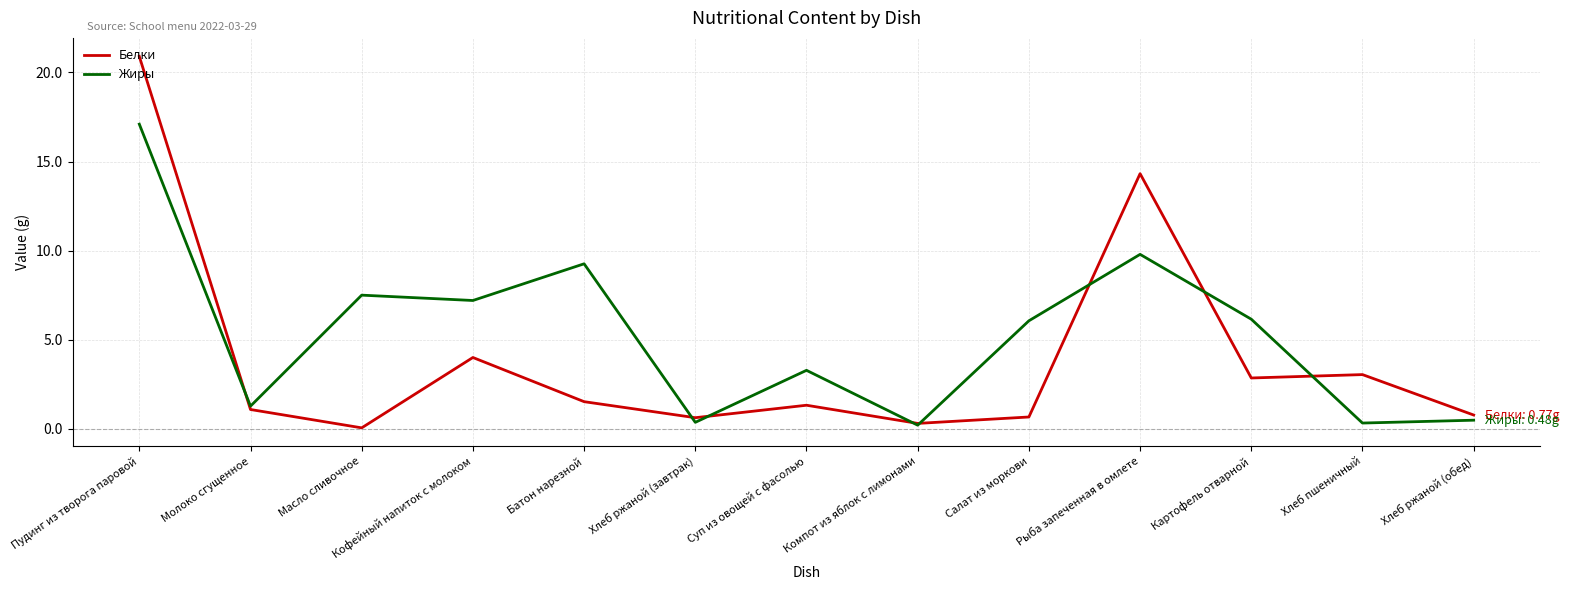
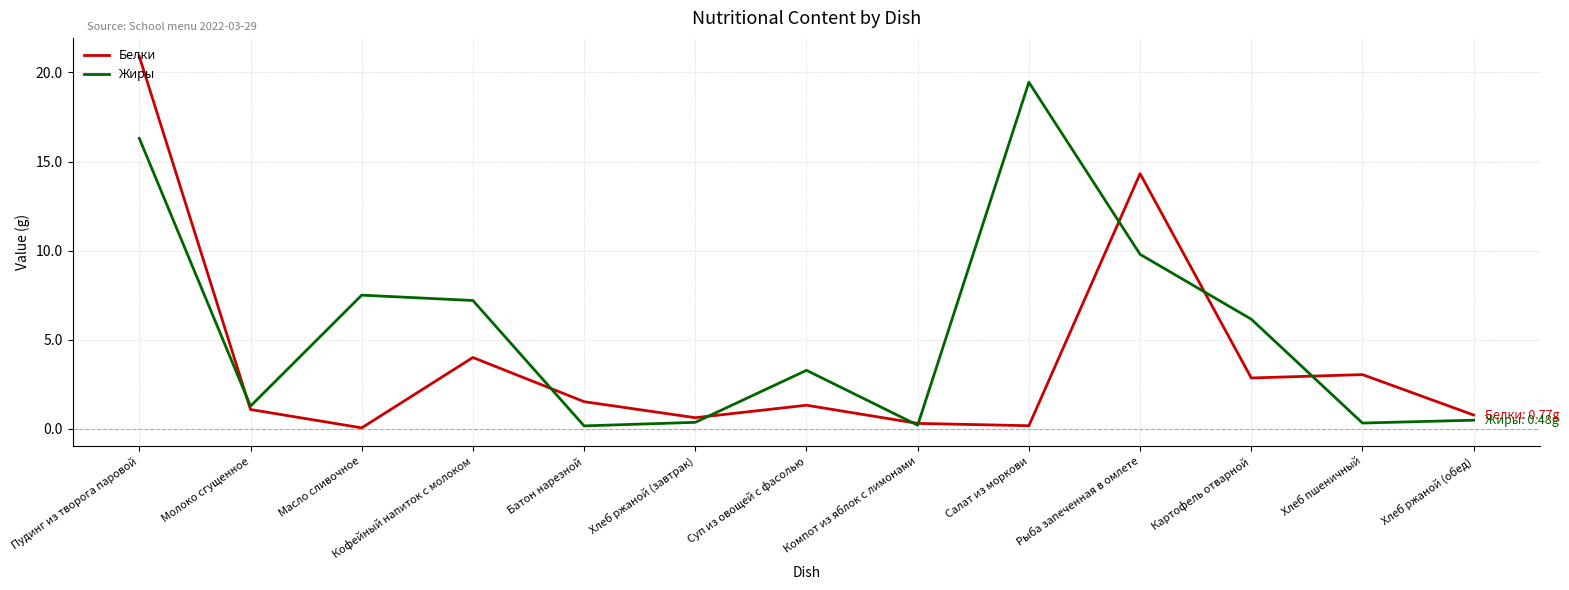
  {
    "Белки": {
      "Молоко сгущенное": 1.1,
      "Масло сливочное": 0.1,
      "Кофейный напиток с молоком": 4.0,
      "Батон нарезной": 1.5,
      "Хлеб ржаной (завтрак)": 0.6,
      "Суп из овощей с фасолью": 1.3,
-     "Салат из моркови": 0.7,
+     "Салат из моркови": 0.2,
      "Рыба запеченная в омлете": 14.3,
      "Картофель отварной": 2.9,
      "Хлеб пшеничный": 3.0
    },
    "Жиры": {
-     "Пудинг из творога паровой": 17.1,
+     "Пудинг из творога паровой": 16.3,
      "Молоко сгущенное": 1.3,
      "Масло сливочное": 7.5,
      "Кофейный напиток с молоком": 7.2,
-     "Батон нарезной": 9.3,
+     "Батон нарезной": 0.2,
      "Хлеб ржаной (завтрак)": 0.4,
      "Суп из овощей с фасолью": 3.3,
-     "Салат из моркови": 6.1,
+     "Салат из моркови": 19.5,
      "Рыба запеченная в омлете": 9.8,
      "Картофель отварной": 6.2,
      "Хлеб пшеничный": 0.3
    }
  }
